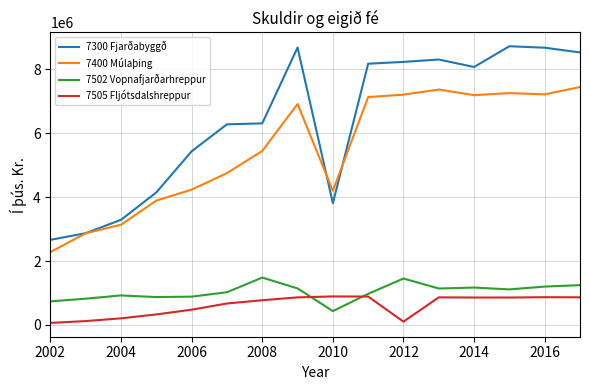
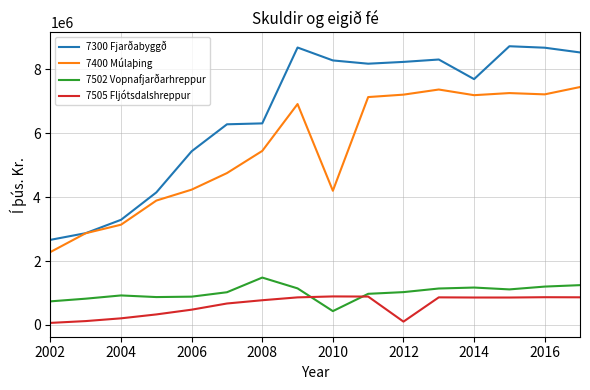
  {
    "7300 Fjarðabyggð": {
      "2002": 2700000,
      "2004": 3300000,
      "2006": 5400000,
      "2008": 6300000,
-     "2010": 3800000,
+     "2010": 8300000,
      "2012": 8200000,
-     "2014": 8100000,
+     "2014": 7700000,
      "2016": 8700000
    },
    "7400 Múlaþing": {
      "2002": 2300000,
      "2004": 3100000,
      "2006": 4200000,
      "2008": 5400000,
      "2010": 4200000,
      "2012": 7200000,
      "2014": 7200000,
      "2016": 7200000
    },
    "7502 Vopnafjarðarhreppur": {
      "2002": 700000,
      "2004": 900000,
      "2006": 900000,
      "2008": 1500000,
      "2010": 400000,
-     "2012": 1500000,
+     "2012": 1000000,
      "2014": 1200000,
      "2016": 1200000
    },
    "7505 Fljótsdalshreppur": {
      "2002": 100000,
      "2004": 200000,
      "2006": 500000,
      "2008": 800000,
      "2010": 900000,
      "2012": 100000,
      "2014": 900000,
      "2016": 900000
    }
  }
